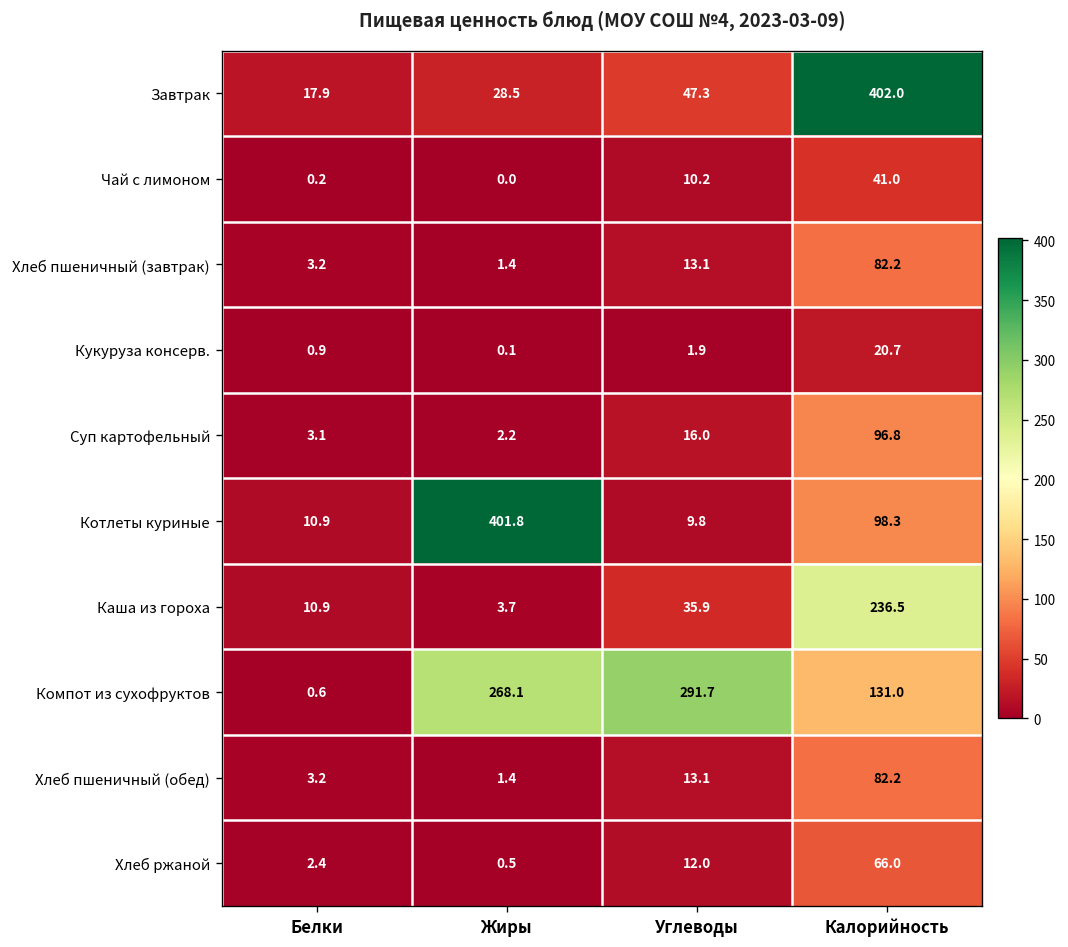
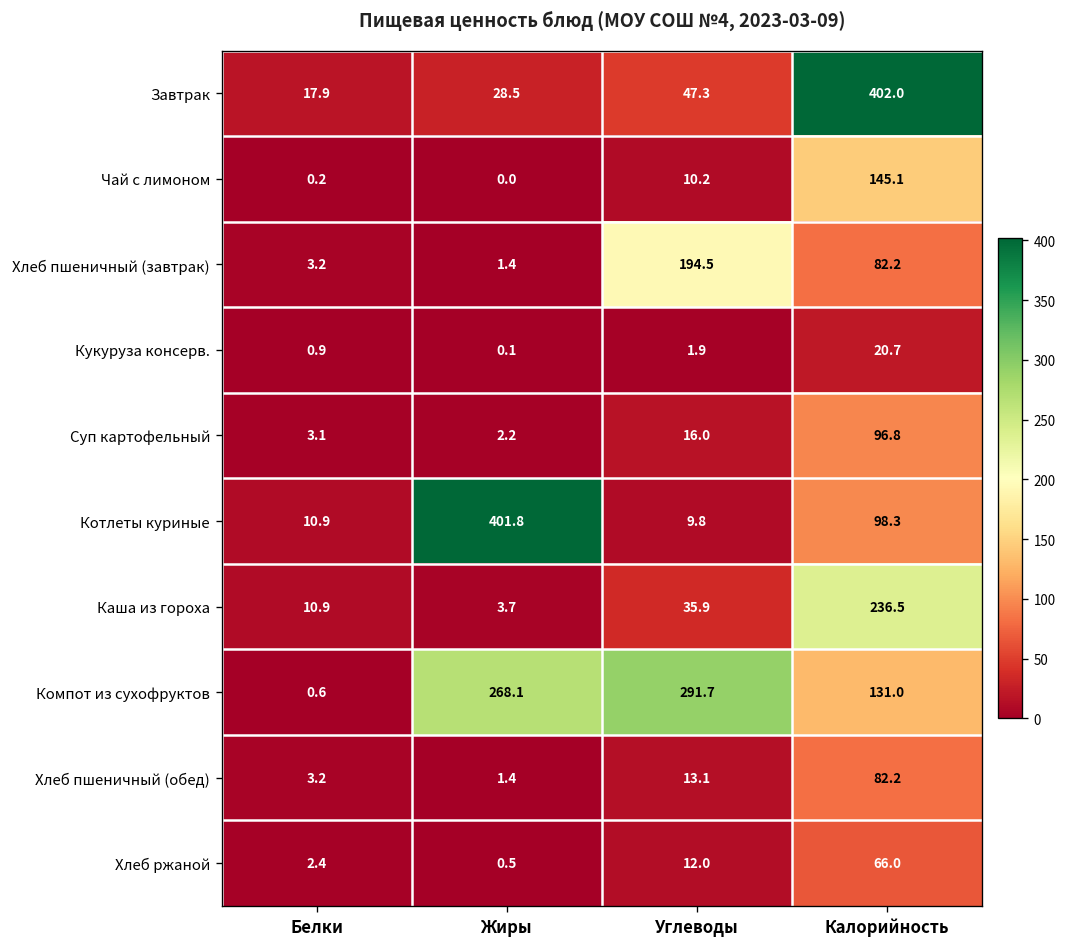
  {
    "Завтрак": {
      "Белки": 17.9,
      "Жиры": 28.5,
      "Углеводы": 47.3,
      "Калорийность": 402.0
    },
    "Чай с лимоном": {
      "Белки": 0.2,
      "Жиры": 0.0,
      "Углеводы": 10.2,
-     "Калорийность": 41.0
+     "Калорийность": 145.1
    },
    "Хлеб пшеничный (завтрак)": {
      "Белки": 3.2,
      "Жиры": 1.4,
-     "Углеводы": 13.1,
+     "Углеводы": 194.5,
      "Калорийность": 82.2
    },
    "Кукуруза консерв.": {
      "Белки": 0.9,
      "Жиры": 0.1,
      "Углеводы": 1.9,
      "Калорийность": 20.7
    },
    "Суп картофельный": {
      "Белки": 3.1,
      "Жиры": 2.2,
      "Углеводы": 16.0,
      "Калорийность": 96.8
    },
    "Котлеты куриные": {
      "Белки": 10.9,
      "Жиры": 401.8,
      "Углеводы": 9.8,
      "Калорийность": 98.3
    },
    "Каша из гороха": {
      "Белки": 10.9,
      "Жиры": 3.7,
      "Углеводы": 35.9,
      "Калорийность": 236.5
    },
    "Компот из сухофруктов": {
      "Белки": 0.6,
      "Жиры": 268.1,
      "Углеводы": 291.7,
      "Калорийность": 131.0
    },
    "Хлеб пшеничный (обед)": {
      "Белки": 3.2,
      "Жиры": 1.4,
      "Углеводы": 13.1,
      "Калорийность": 82.2
    },
    "Хлеб ржаной": {
      "Белки": 2.4,
      "Жиры": 0.5,
      "Углеводы": 12.0,
      "Калорийность": 66.0
    }
  }
